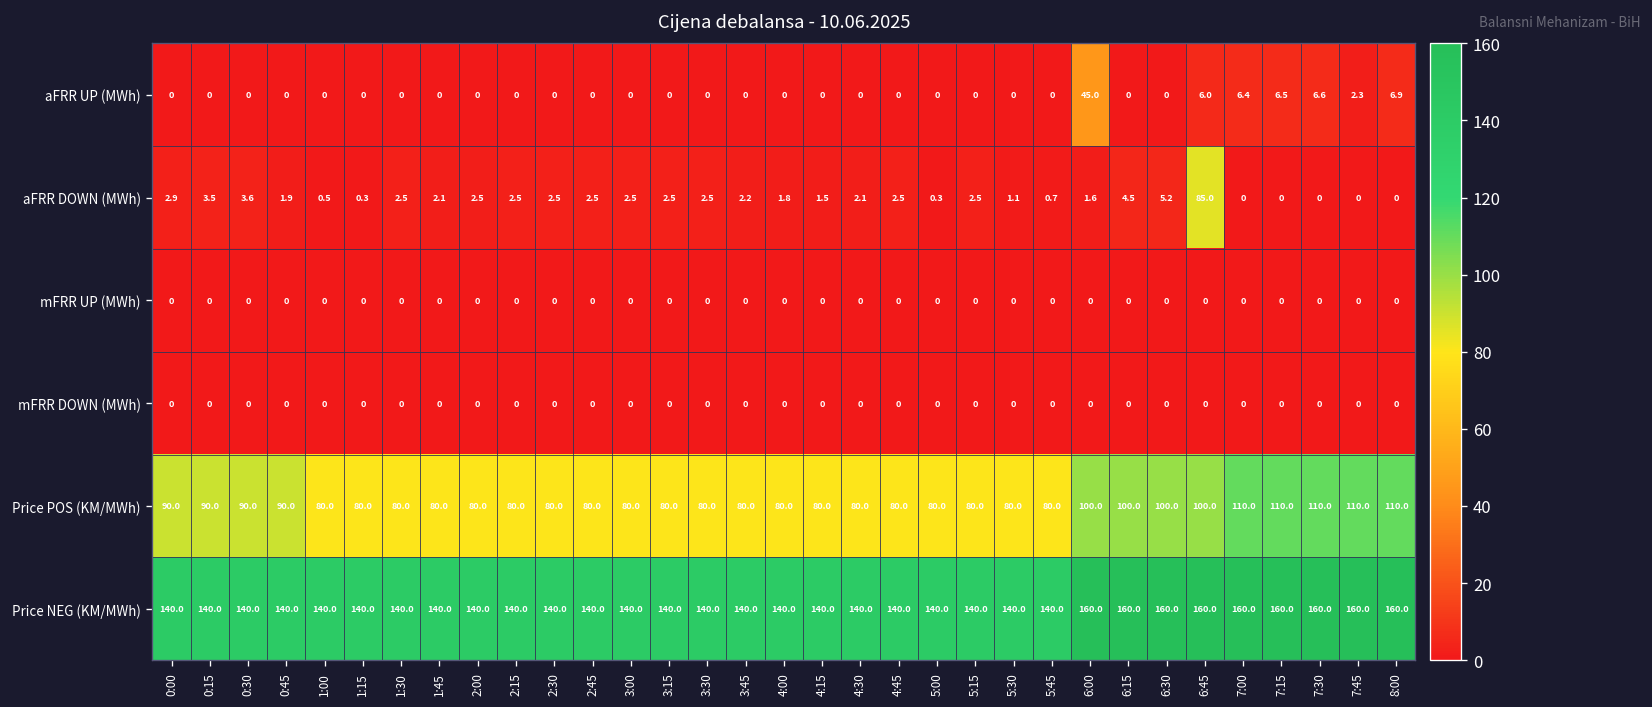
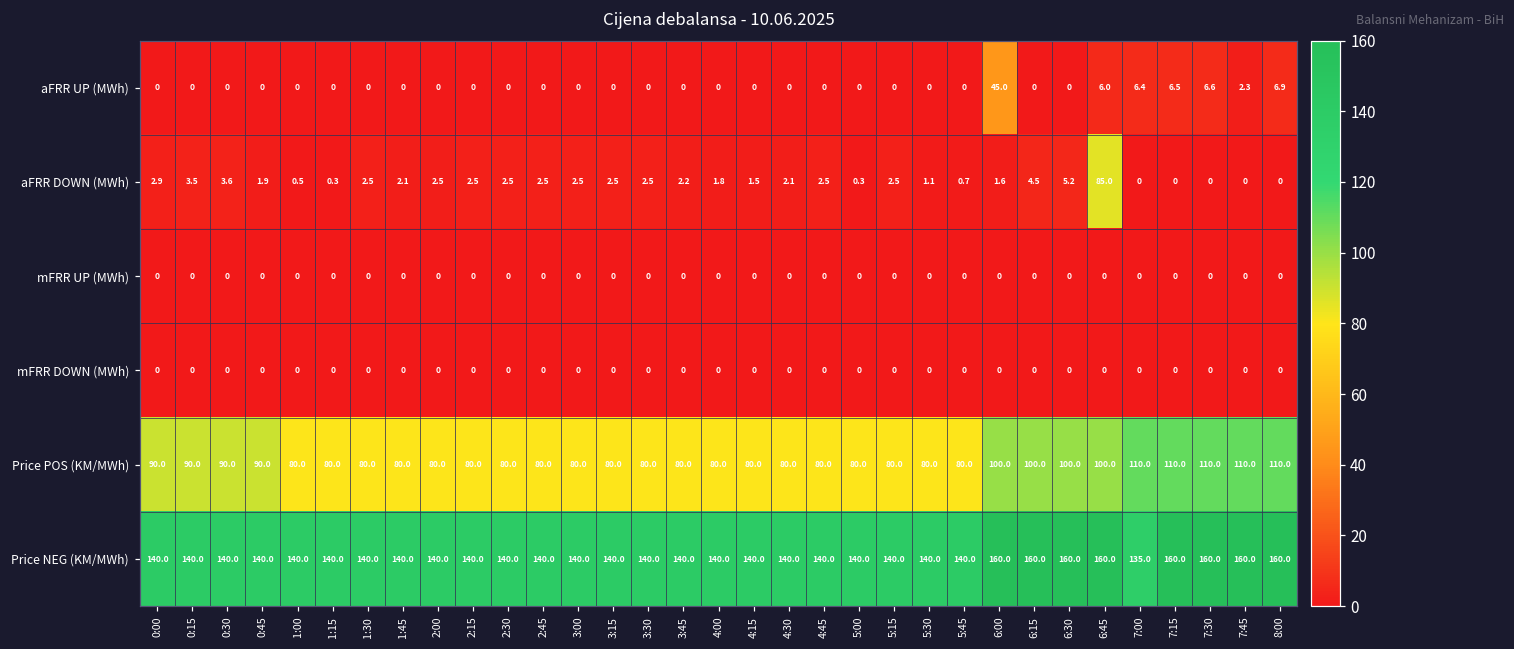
  {
    "aFRR UP (MWh)": {
      "0:00": 0,
      "0:15": 0,
      "0:30": 0,
      "0:45": 0,
      "1:00": 0,
      "1:15": 0,
      "1:30": 0,
      "1:45": 0,
      "2:00": 0,
      "2:15": 0,
      "2:30": 0,
      "2:45": 0,
      "3:00": 0,
      "3:15": 0,
      "3:30": 0,
      "3:45": 0,
      "4:00": 0,
      "4:15": 0,
      "4:30": 0,
      "4:45": 0,
      "5:00": 0,
      "5:15": 0,
      "5:30": 0,
      "5:45": 0,
      "6:00": 45.0,
      "6:15": 0,
      "6:30": 0,
      "6:45": 6.0,
      "7:00": 6.4,
      "7:15": 6.5,
      "7:30": 6.6,
      "7:45": 2.3,
      "8:00": 6.9
    },
    "aFRR DOWN (MWh)": {
      "0:00": 2.9,
      "0:15": 3.5,
      "0:30": 3.6,
      "0:45": 1.9,
      "1:00": 0.5,
      "1:15": 0.3,
      "1:30": 2.5,
      "1:45": 2.1,
      "2:00": 2.5,
      "2:15": 2.5,
      "2:30": 2.5,
      "2:45": 2.5,
      "3:00": 2.5,
      "3:15": 2.5,
      "3:30": 2.5,
      "3:45": 2.2,
      "4:00": 1.8,
      "4:15": 1.5,
      "4:30": 2.1,
      "4:45": 2.5,
      "5:00": 0.3,
      "5:15": 2.5,
      "5:30": 1.1,
      "5:45": 0.7,
      "6:00": 1.6,
      "6:15": 4.5,
      "6:30": 5.2,
      "6:45": 85.0,
      "7:00": 0,
      "7:15": 0,
      "7:30": 0,
      "7:45": 0,
      "8:00": 0
    },
    "mFRR UP (MWh)": {
      "0:00": 0,
      "0:15": 0,
      "0:30": 0,
      "0:45": 0,
      "1:00": 0,
      "1:15": 0,
      "1:30": 0,
      "1:45": 0,
      "2:00": 0,
      "2:15": 0,
      "2:30": 0,
      "2:45": 0,
      "3:00": 0,
      "3:15": 0,
      "3:30": 0,
      "3:45": 0,
      "4:00": 0,
      "4:15": 0,
      "4:30": 0,
      "4:45": 0,
      "5:00": 0,
      "5:15": 0,
      "5:30": 0,
      "5:45": 0,
      "6:00": 0,
      "6:15": 0,
      "6:30": 0,
      "6:45": 0,
      "7:00": 0,
      "7:15": 0,
      "7:30": 0,
      "7:45": 0,
      "8:00": 0
    },
    "mFRR DOWN (MWh)": {
      "0:00": 0,
      "0:15": 0,
      "0:30": 0,
      "0:45": 0,
      "1:00": 0,
      "1:15": 0,
      "1:30": 0,
      "1:45": 0,
      "2:00": 0,
      "2:15": 0,
      "2:30": 0,
      "2:45": 0,
      "3:00": 0,
      "3:15": 0,
      "3:30": 0,
      "3:45": 0,
      "4:00": 0,
      "4:15": 0,
      "4:30": 0,
      "4:45": 0,
      "5:00": 0,
      "5:15": 0,
      "5:30": 0,
      "5:45": 0,
      "6:00": 0,
      "6:15": 0,
      "6:30": 0,
      "6:45": 0,
      "7:00": 0,
      "7:15": 0,
      "7:30": 0,
      "7:45": 0,
      "8:00": 0
    },
    "Price POS (KM/MWh)": {
      "0:00": 90.0,
      "0:15": 90.0,
      "0:30": 90.0,
      "0:45": 90.0,
      "1:00": 80.0,
      "1:15": 80.0,
      "1:30": 80.0,
      "1:45": 80.0,
      "2:00": 80.0,
      "2:15": 80.0,
      "2:30": 80.0,
      "2:45": 80.0,
      "3:00": 80.0,
      "3:15": 80.0,
      "3:30": 80.0,
      "3:45": 80.0,
      "4:00": 80.0,
      "4:15": 80.0,
      "4:30": 80.0,
      "4:45": 80.0,
      "5:00": 80.0,
      "5:15": 80.0,
      "5:30": 80.0,
      "5:45": 80.0,
      "6:00": 100.0,
      "6:15": 100.0,
      "6:30": 100.0,
      "6:45": 100.0,
      "7:00": 110.0,
      "7:15": 110.0,
      "7:30": 110.0,
      "7:45": 110.0,
      "8:00": 110.0
    },
    "Price NEG (KM/MWh)": {
      "0:00": 140.0,
      "0:15": 140.0,
      "0:30": 140.0,
      "0:45": 140.0,
      "1:00": 140.0,
      "1:15": 140.0,
      "1:30": 140.0,
      "1:45": 140.0,
      "2:00": 140.0,
      "2:15": 140.0,
      "2:30": 140.0,
      "2:45": 140.0,
      "3:00": 140.0,
      "3:15": 140.0,
      "3:30": 140.0,
      "3:45": 140.0,
      "4:00": 140.0,
      "4:15": 140.0,
      "4:30": 140.0,
      "4:45": 140.0,
      "5:00": 140.0,
      "5:15": 140.0,
      "5:30": 140.0,
      "5:45": 140.0,
      "6:00": 160.0,
      "6:15": 160.0,
      "6:30": 160.0,
      "6:45": 160.0,
-     "7:00": 160.0,
+     "7:00": 135.0,
      "7:15": 160.0,
      "7:30": 160.0,
      "7:45": 160.0,
      "8:00": 160.0
    }
  }
